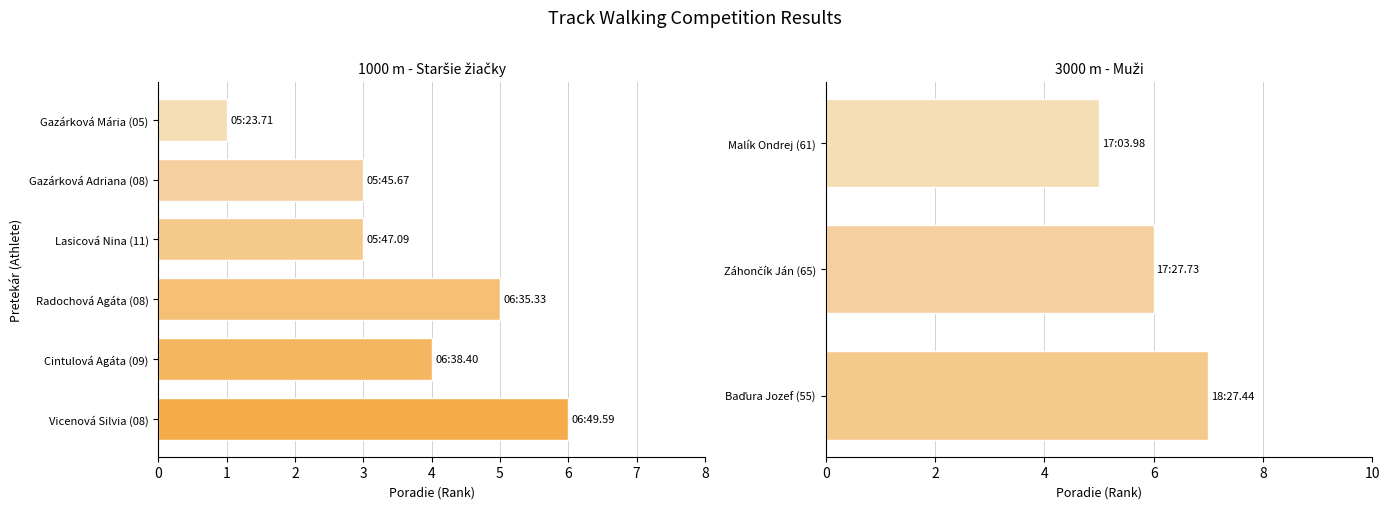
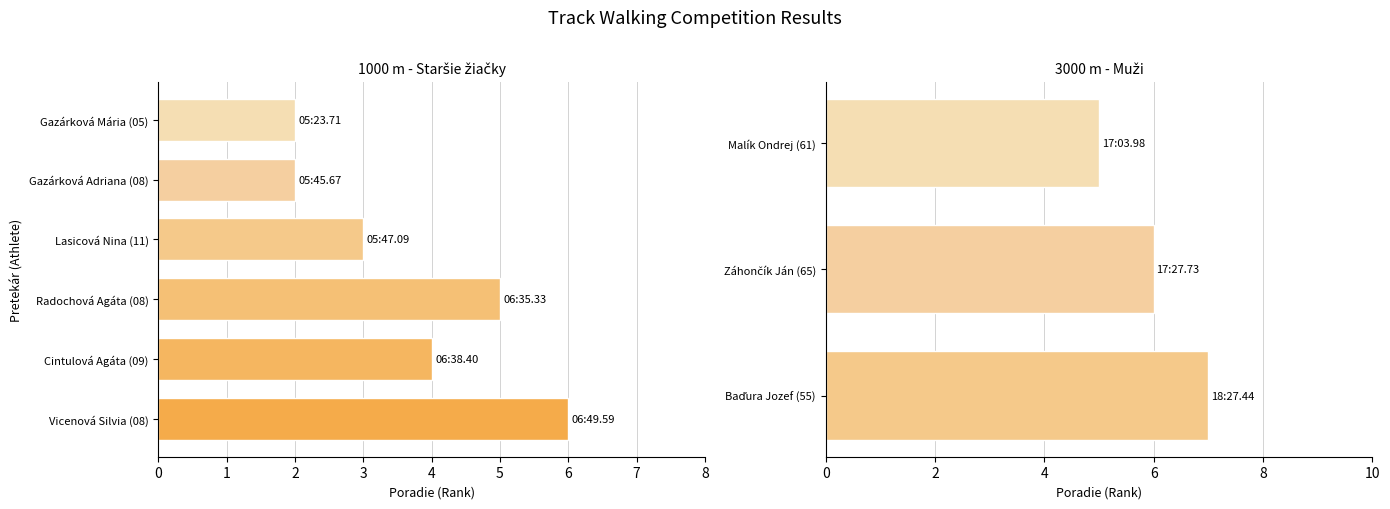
  {
    "1000 m - Staršie žiačky": {
-     "Gazárková Mária (05)": 1,
-     "Gazárková Adriana (08)": 3
+     "Gazárková Mária (05)": 2,
+     "Gazárková Adriana (08)": 2
    }
  }
